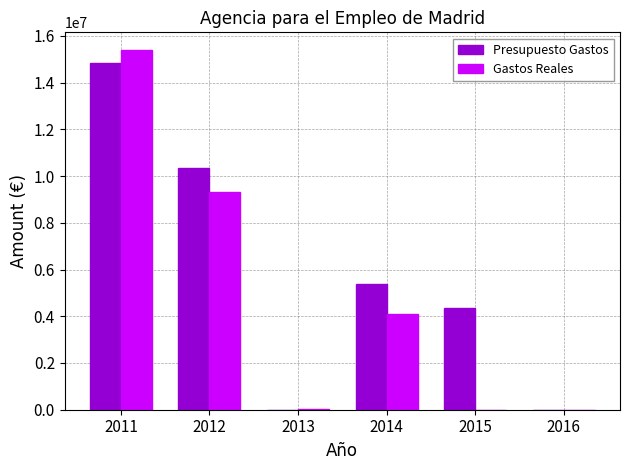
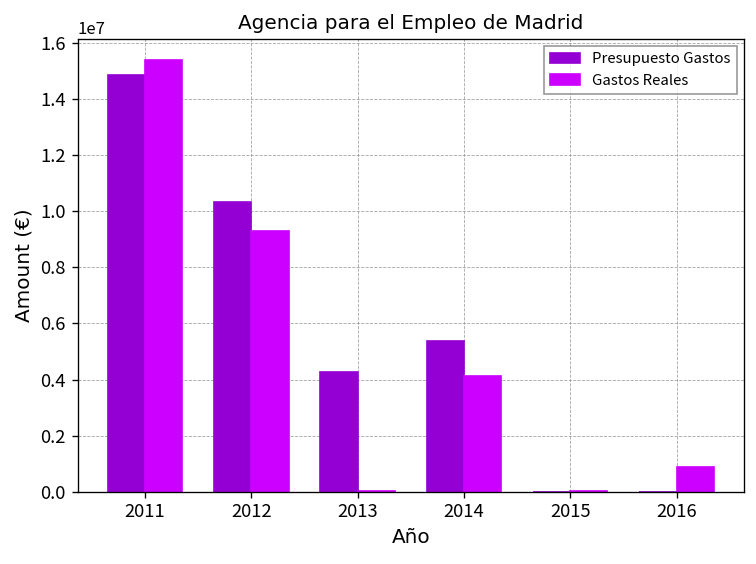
  {
    "Presupuesto Gastos": {
      "2011": 14900000,
      "2012": 10300000,
-     "2013": 0,
+     "2013": 4300000,
      "2014": 5400000,
-     "2015": 4300000,
+     "2015": 0,
      "2016": 0
    },
    "Gastos Reales": {
      "2011": 15400000,
      "2012": 9300000,
      "2014": 4100000,
-     "2016": 0
+     "2016": 900000
    }
  }
